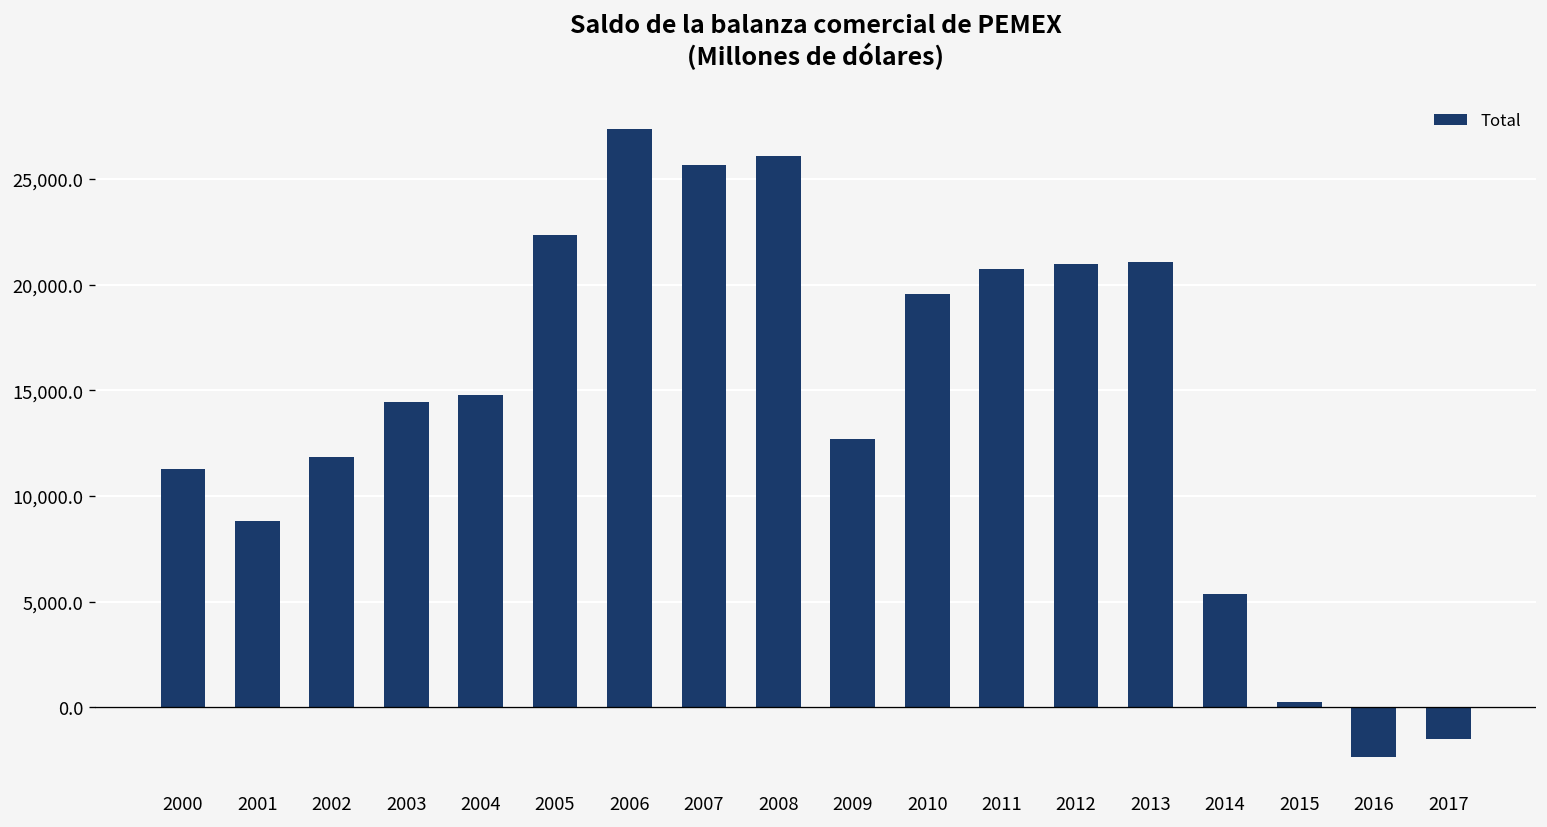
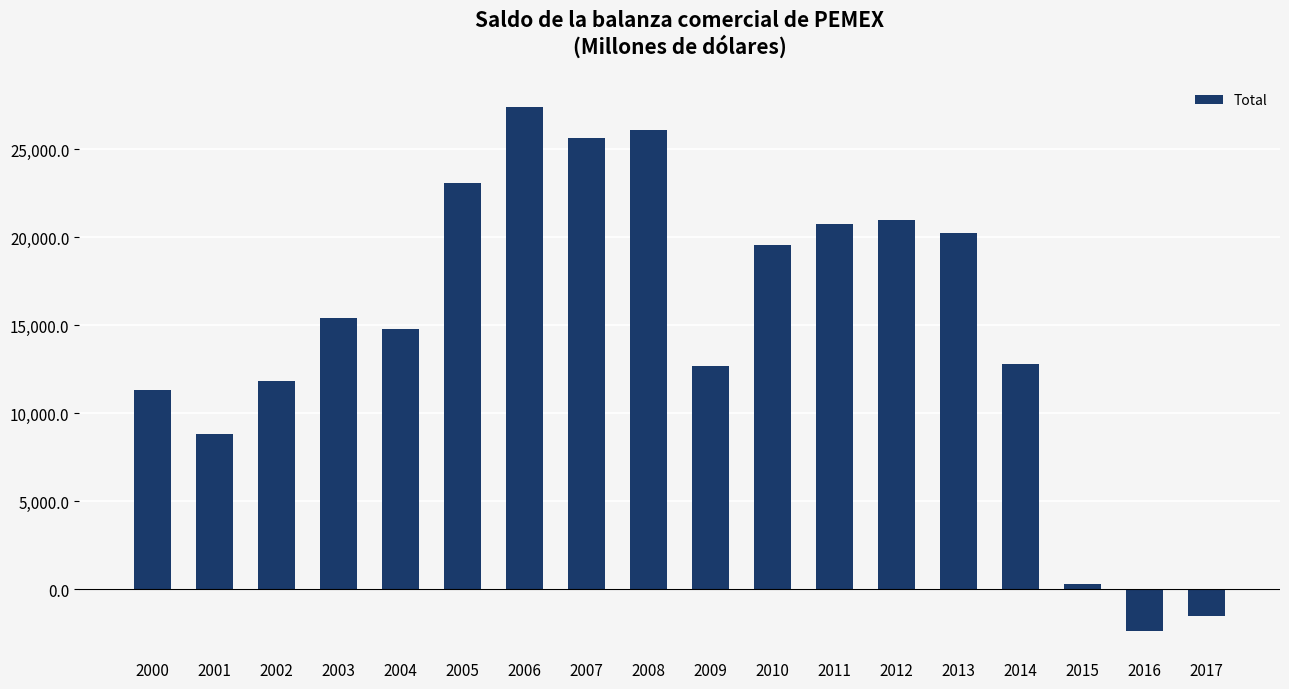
  {
    "2000": "11,300",
    "2001": "8,800",
    "2002": "11,900",
-   "2003": "14,400",
+   "2003": "15,400",
    "2004": "14,800",
-   "2005": "22,300",
+   "2005": "23,100",
    "2006": "27,400",
    "2007": "25,600",
    "2008": "26,100",
    "2009": "12,700",
    "2010": "19,600",
    "2011": "20,800",
    "2012": "21,000",
-   "2013": "21,100",
-   "2014": "5,400",
+   "2013": "20,300",
+   "2014": "12,800",
    "2015": "300",
    "2016": "-2,400",
    "2017": "-1,500"
  }
